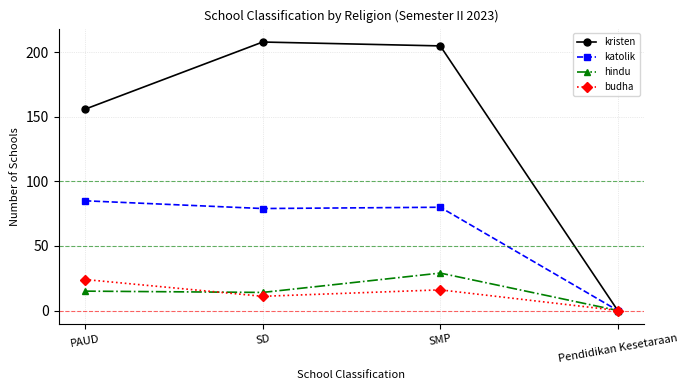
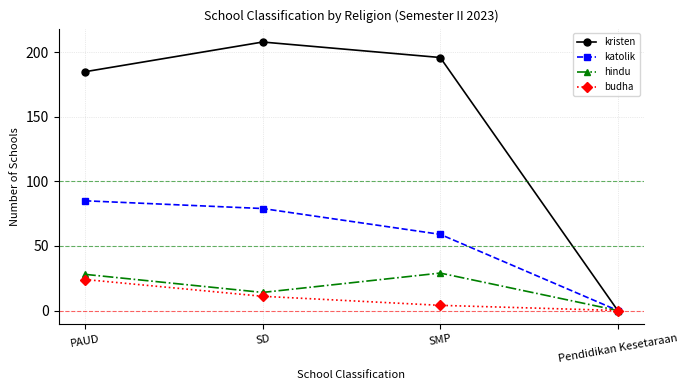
  {
    "kristen": {
-     "PAUD": 156,
+     "PAUD": 185,
      "SD": 208,
-     "SMP": 205
+     "SMP": 196
    },
    "katolik": {
      "PAUD": 85,
      "SD": 79,
-     "SMP": 80
+     "SMP": 59
    },
    "hindu": {
-     "PAUD": 15,
+     "PAUD": 28,
      "SD": 14,
      "SMP": 29
    },
    "budha": {
      "PAUD": 24,
      "SD": 11,
-     "SMP": 16
+     "SMP": 4
    }
  }
